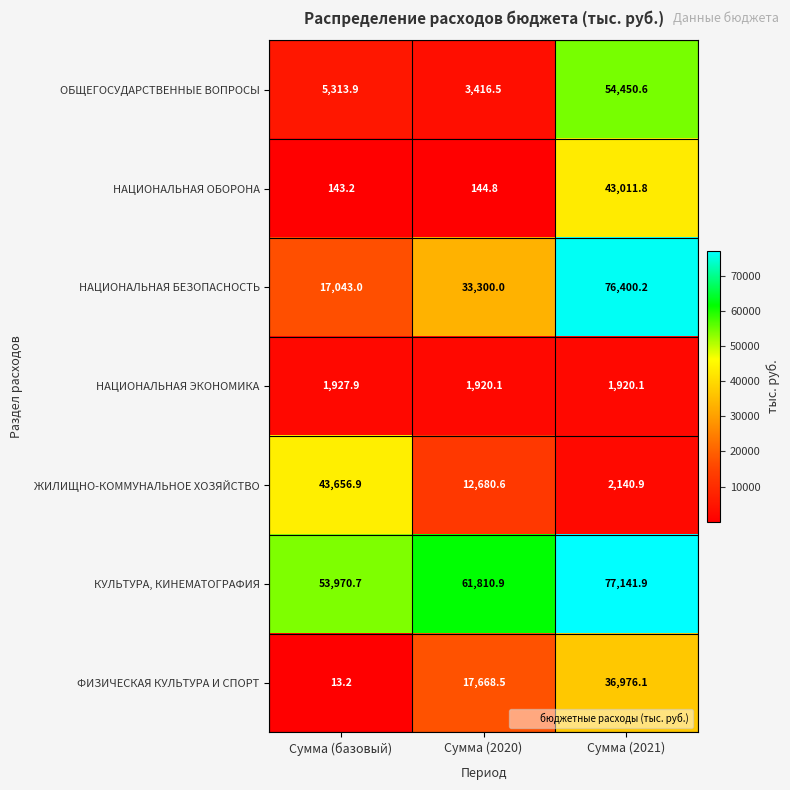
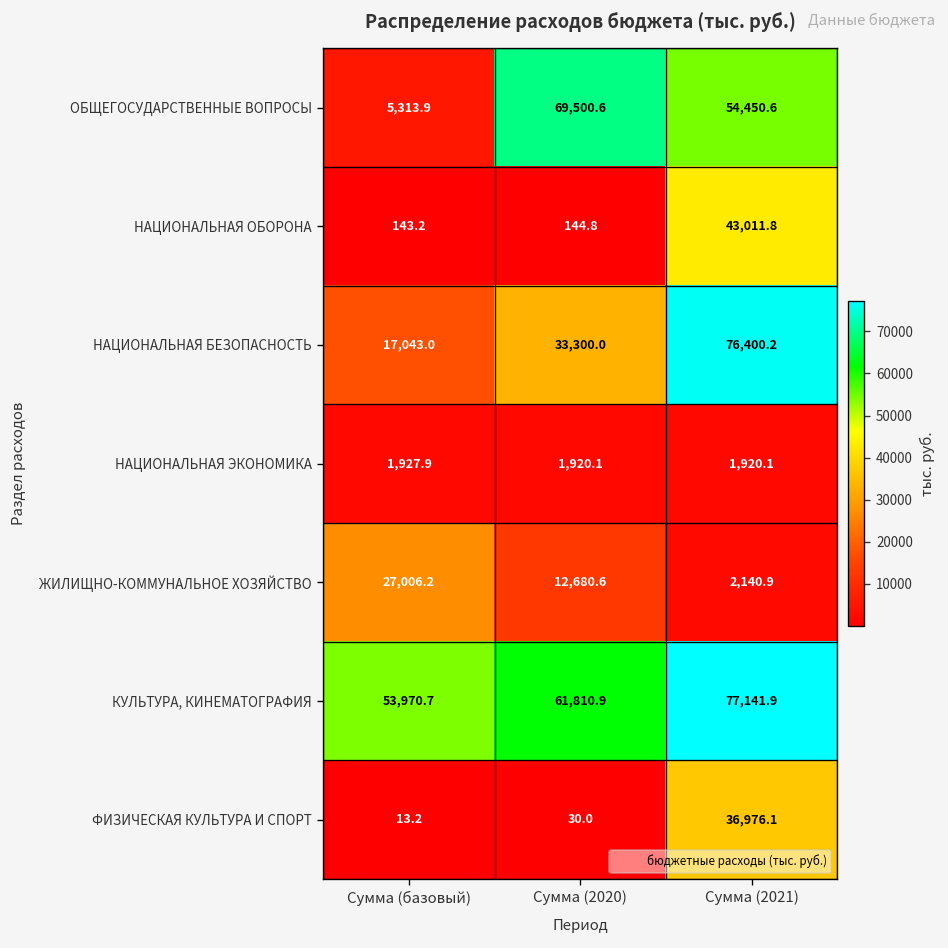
  {
    "ОБЩЕГОСУДАРСТВЕННЫЕ ВОПРОСЫ": {
      "Сумма (базовый)": "5,313.9",
-     "Сумма (2020)": "3,416.5",
+     "Сумма (2020)": "69,500.6",
      "Сумма (2021)": "54,450.6"
    },
    "НАЦИОНАЛЬНАЯ ОБОРОНА": {
      "Сумма (базовый)": "143.2",
      "Сумма (2020)": "144.8",
      "Сумма (2021)": "43,011.8"
    },
    "НАЦИОНАЛЬНАЯ БЕЗОПАСНОСТЬ": {
      "Сумма (базовый)": "17,043.0",
      "Сумма (2020)": "33,300.0",
      "Сумма (2021)": "76,400.2"
    },
    "НАЦИОНАЛЬНАЯ ЭКОНОМИКА": {
      "Сумма (базовый)": "1,927.9",
      "Сумма (2020)": "1,920.1",
      "Сумма (2021)": "1,920.1"
    },
    "ЖИЛИЩНО-КОММУНАЛЬНОЕ ХОЗЯЙСТВО": {
-     "Сумма (базовый)": "43,656.9",
+     "Сумма (базовый)": "27,006.2",
      "Сумма (2020)": "12,680.6",
      "Сумма (2021)": "2,140.9"
    },
    "КУЛЬТУРА, КИНЕМАТОГРАФИЯ": {
      "Сумма (базовый)": "53,970.7",
      "Сумма (2020)": "61,810.9",
      "Сумма (2021)": "77,141.9"
    },
    "ФИЗИЧЕСКАЯ КУЛЬТУРА И СПОРТ": {
      "Сумма (базовый)": "13.2",
-     "Сумма (2020)": "17,668.5",
+     "Сумма (2020)": "30.0",
      "Сумма (2021)": "36,976.1"
    }
  }
